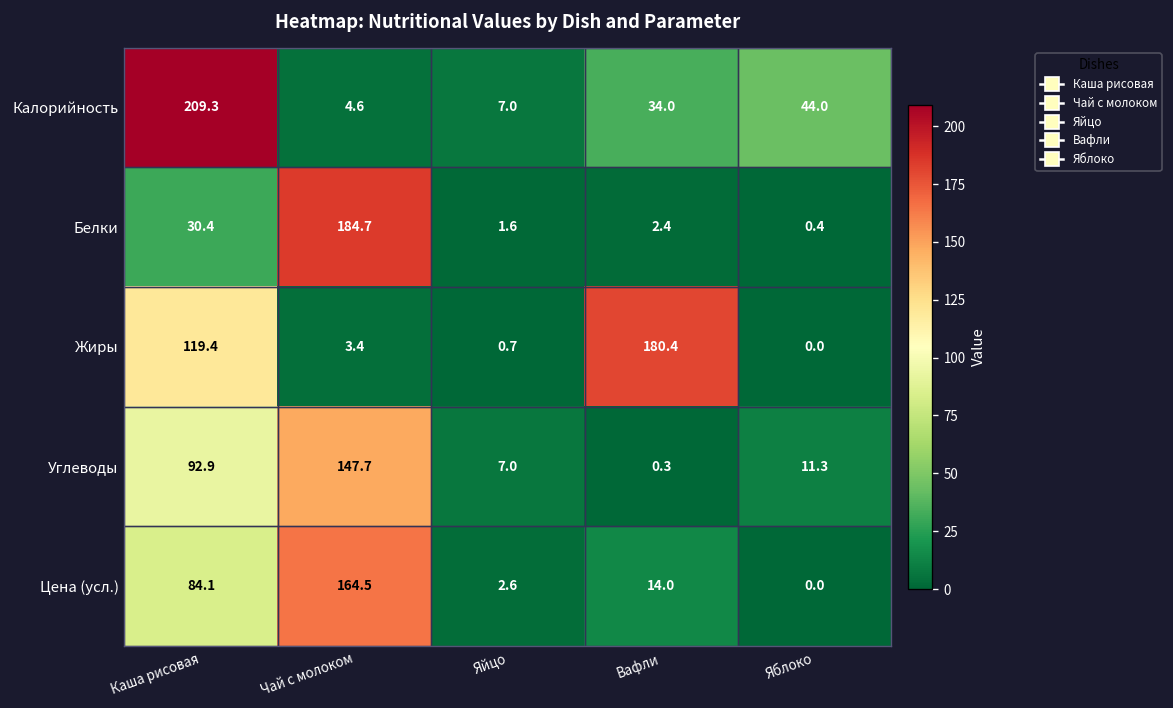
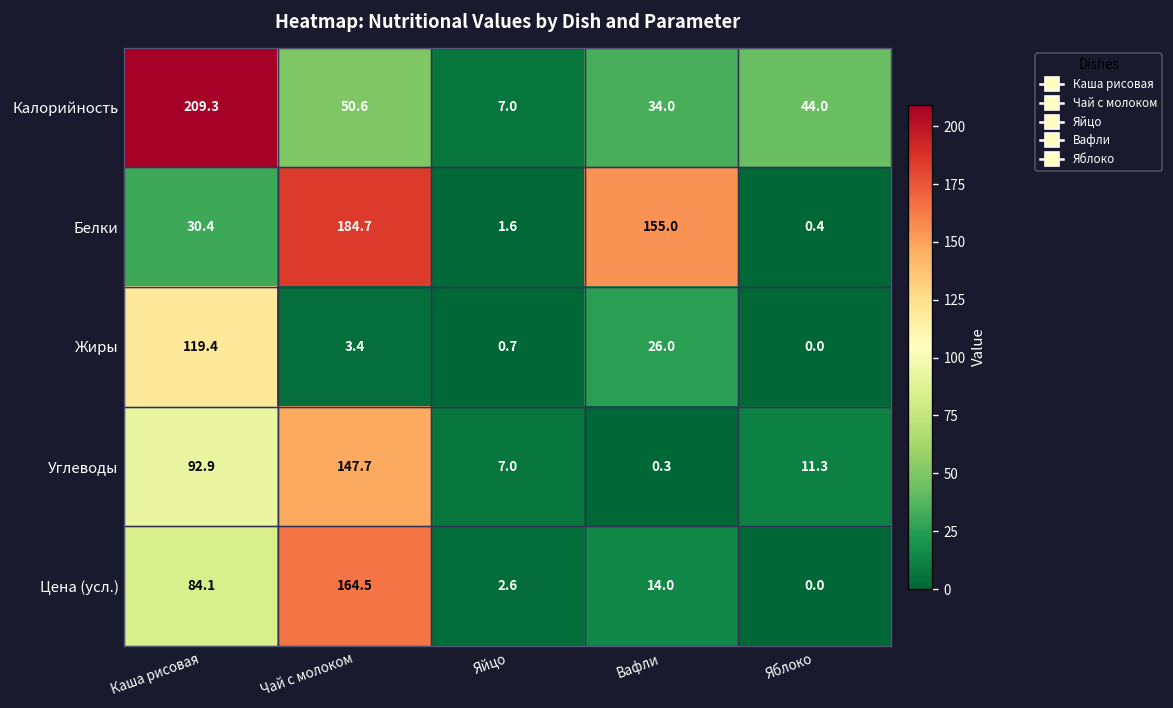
  {
    "Калорийность": {
      "Каша рисовая": 209.3,
-     "Чай с молоком": 4.6,
+     "Чай с молоком": 50.6,
      "Яйцо": 7.0,
      "Вафли": 34.0,
      "Яблоко": 44.0
    },
    "Белки": {
      "Каша рисовая": 30.4,
      "Чай с молоком": 184.7,
      "Яйцо": 1.6,
-     "Вафли": 2.4,
+     "Вафли": 155.0,
      "Яблоко": 0.4
    },
    "Жиры": {
      "Каша рисовая": 119.4,
      "Чай с молоком": 3.4,
      "Яйцо": 0.7,
-     "Вафли": 180.4,
+     "Вафли": 26.0,
      "Яблоко": 0.0
    },
    "Углеводы": {
      "Каша рисовая": 92.9,
      "Чай с молоком": 147.7,
      "Яйцо": 7.0,
      "Вафли": 0.3,
      "Яблоко": 11.3
    },
    "Цена (усл.)": {
      "Каша рисовая": 84.1,
      "Чай с молоком": 164.5,
      "Яйцо": 2.6,
      "Вафли": 14.0,
      "Яблоко": 0.0
    }
  }
